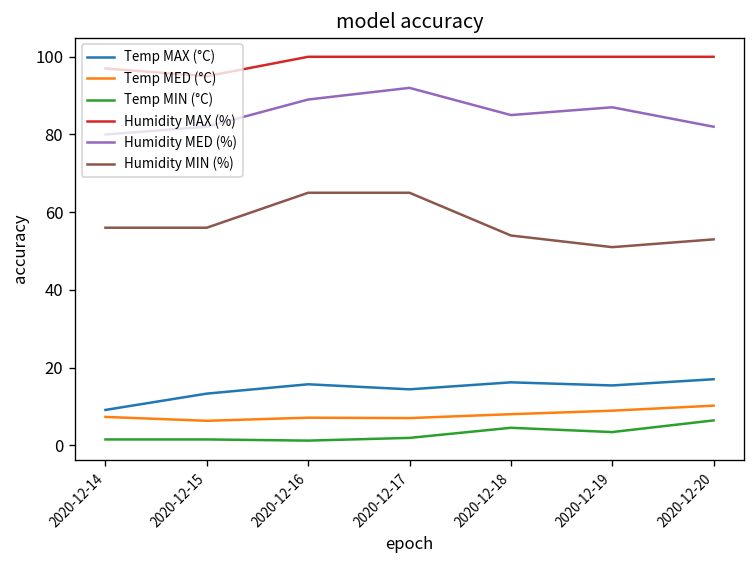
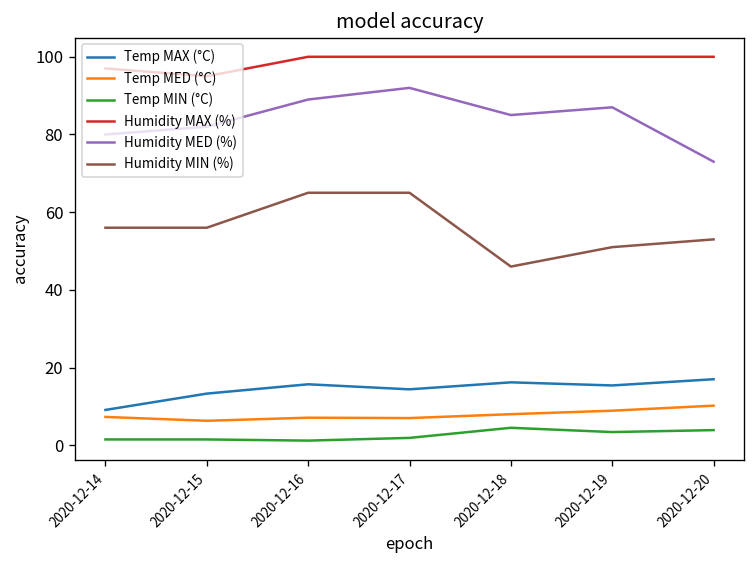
  {
    "Temp MAX (°C)": {
      "2020-12-14": 9,
      "2020-12-15": 13,
      "2020-12-16": 16,
      "2020-12-17": 14,
      "2020-12-18": 16,
      "2020-12-19": 15,
      "2020-12-20": 17
    },
    "Temp MED (°C)": {
      "2020-12-14": 7,
      "2020-12-15": 6,
      "2020-12-16": 7,
      "2020-12-17": 7,
      "2020-12-18": 8,
      "2020-12-19": 9,
      "2020-12-20": 10
    },
    "Temp MIN (°C)": {
      "2020-12-14": 2,
      "2020-12-15": 2,
      "2020-12-16": 1,
      "2020-12-17": 2,
      "2020-12-18": 5,
      "2020-12-19": 3,
-     "2020-12-20": 6
+     "2020-12-20": 4
    },
    "Humidity MAX (%)": {
      "2020-12-16": 100,
      "2020-12-17": 100,
      "2020-12-18": 100,
      "2020-12-19": 100,
      "2020-12-20": 100
    },
    "Humidity MED (%)": {
      "2020-12-16": 89,
      "2020-12-17": 92,
      "2020-12-18": 85,
      "2020-12-19": 87,
-     "2020-12-20": 82
+     "2020-12-20": 73
    },
    "Humidity MIN (%)": {
      "2020-12-14": 56,
      "2020-12-15": 56,
      "2020-12-16": 65,
      "2020-12-17": 65,
-     "2020-12-18": 54,
+     "2020-12-18": 46,
      "2020-12-19": 51,
      "2020-12-20": 53
    }
  }
